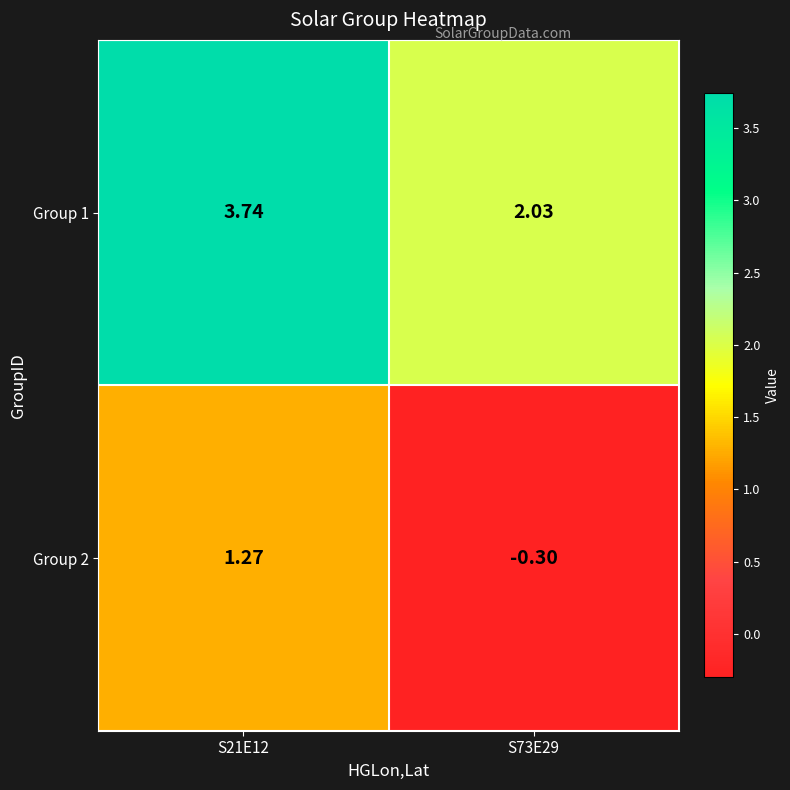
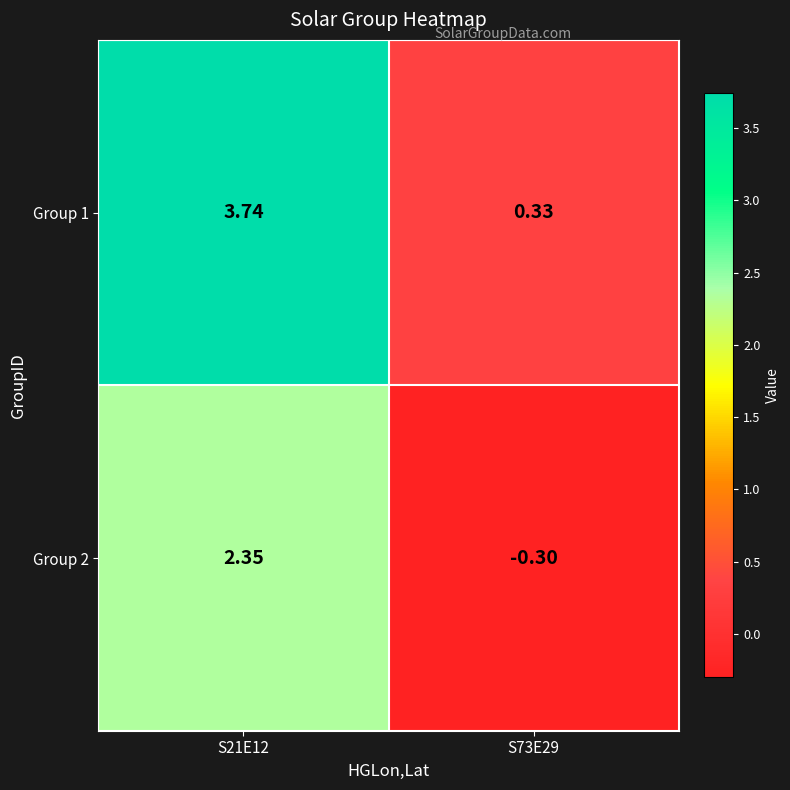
  {
    "Group 1": {
      "S21E12": 3.74,
-     "S73E29": 2.03
+     "S73E29": 0.33
    },
    "Group 2": {
-     "S21E12": 1.27,
+     "S21E12": 2.35,
      "S73E29": -0.30
    }
  }
